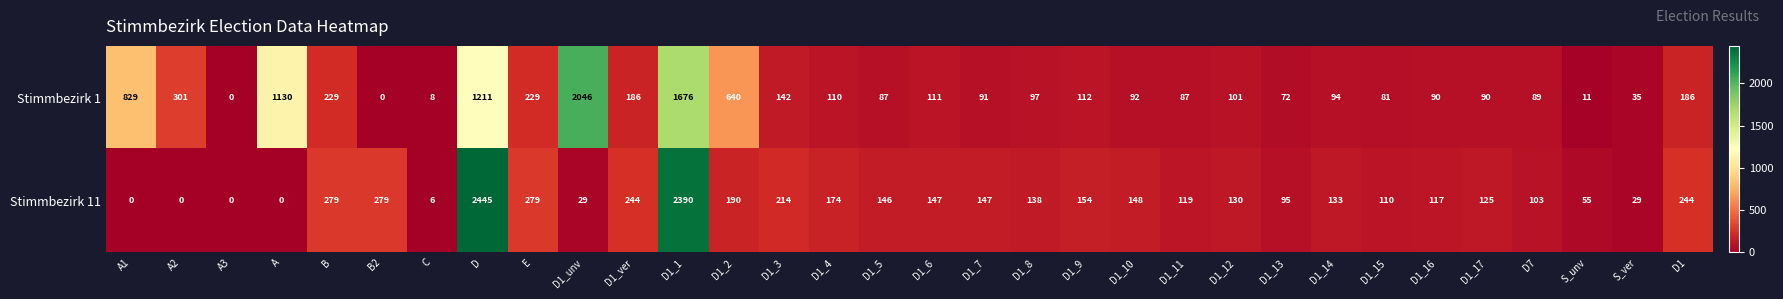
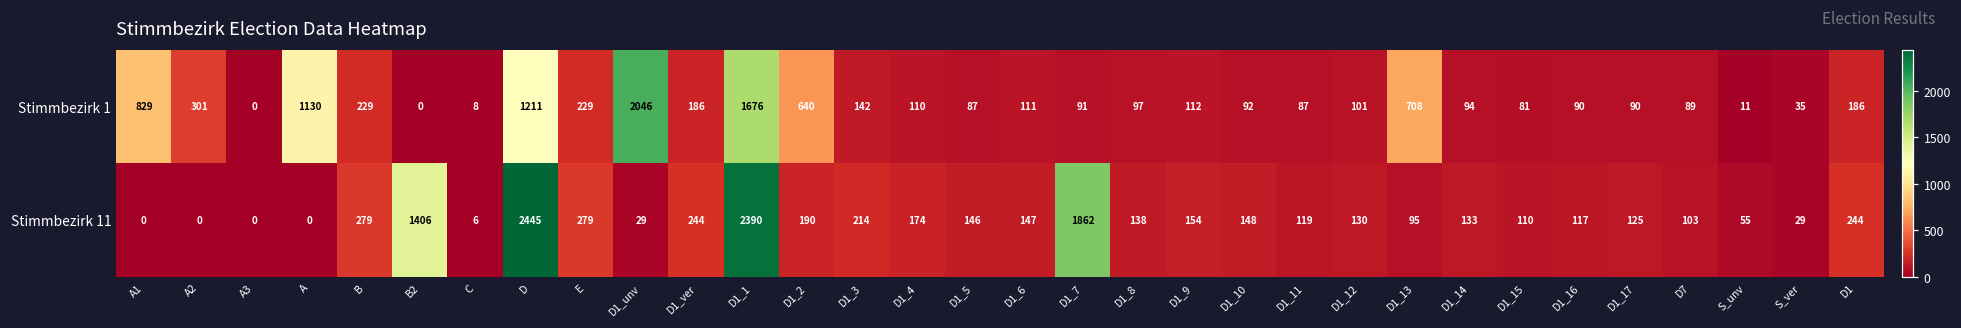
  {
    "Stimmbezirk 1": {
      "A1": 829,
      "A2": 301,
      "A3": 0,
      "A": 1130,
      "B": 229,
      "B2": 0,
      "C": 8,
      "D": 1211,
      "E": 229,
      "D1_unv": 2046,
      "D1_ver": 186,
      "D1_1": 1676,
      "D1_2": 640,
      "D1_3": 142,
      "D1_4": 110,
      "D1_5": 87,
      "D1_6": 111,
      "D1_7": 91,
      "D1_8": 97,
      "D1_9": 112,
      "D1_10": 92,
      "D1_11": 87,
      "D1_12": 101,
-     "D1_13": 72,
+     "D1_13": 708,
      "D1_14": 94,
      "D1_15": 81,
      "D1_16": 90,
      "D1_17": 90,
      "D7": 89,
      "S_unv": 11,
      "S_ver": 35,
      "D1": 186
    },
    "Stimmbezirk 11": {
      "A1": 0,
      "A2": 0,
      "A3": 0,
      "A": 0,
      "B": 279,
-     "B2": 279,
+     "B2": 1406,
      "C": 6,
      "D": 2445,
      "E": 279,
      "D1_unv": 29,
      "D1_ver": 244,
      "D1_1": 2390,
      "D1_2": 190,
      "D1_3": 214,
      "D1_4": 174,
      "D1_5": 146,
      "D1_6": 147,
-     "D1_7": 147,
+     "D1_7": 1862,
      "D1_8": 138,
      "D1_9": 154,
      "D1_10": 148,
      "D1_11": 119,
      "D1_12": 130,
      "D1_13": 95,
      "D1_14": 133,
      "D1_15": 110,
      "D1_16": 117,
      "D1_17": 125,
      "D7": 103,
      "S_unv": 55,
      "S_ver": 29,
      "D1": 244
    }
  }
